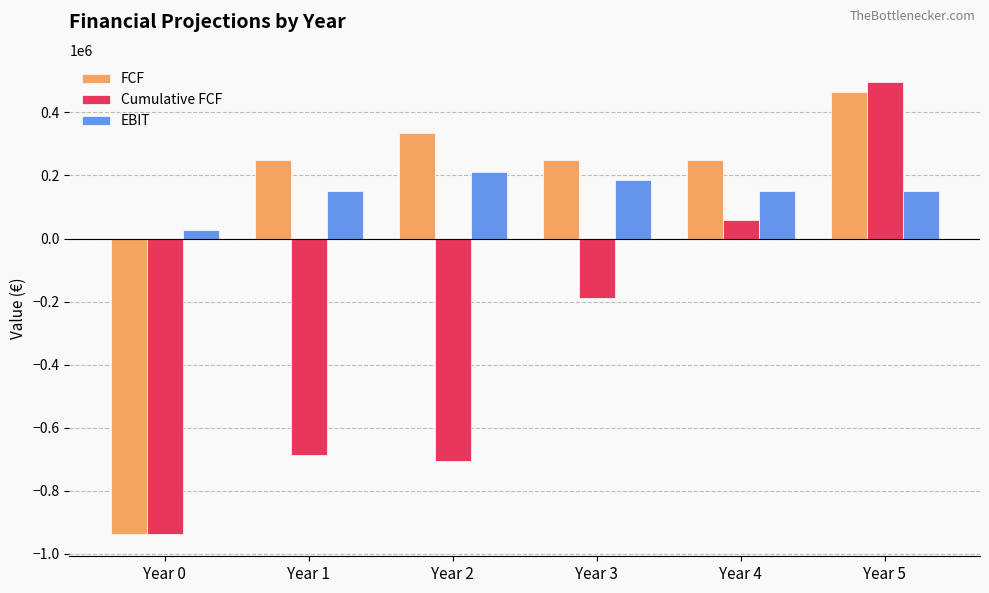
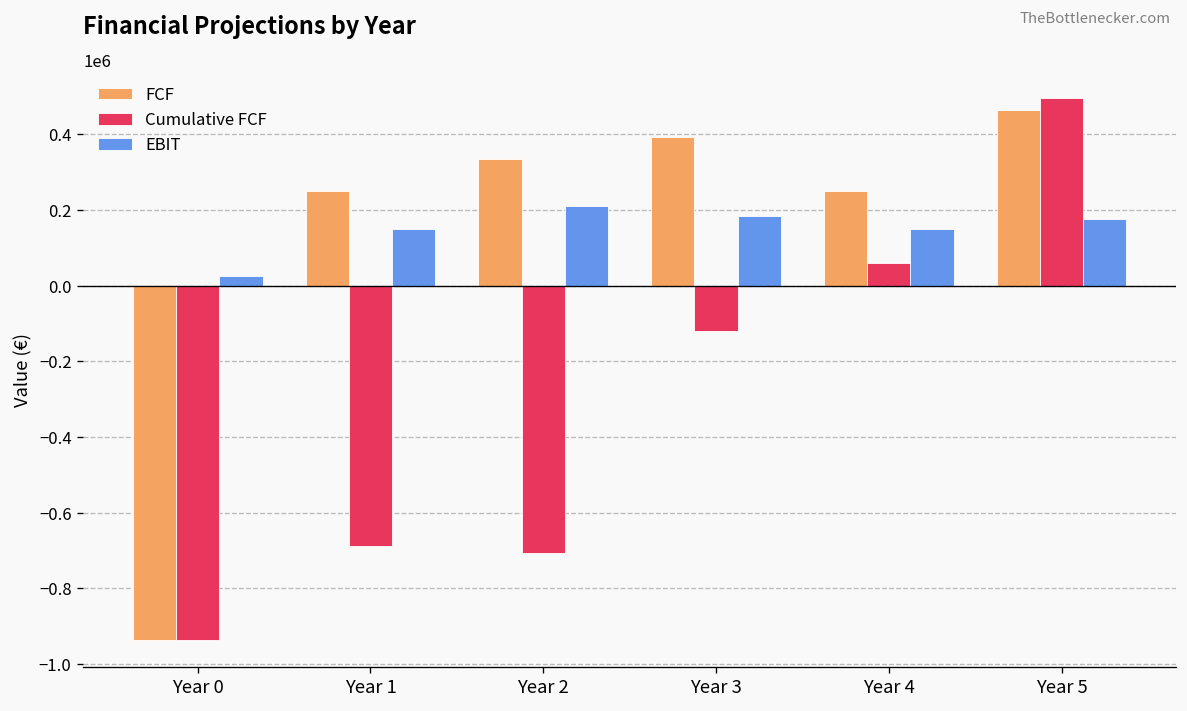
  {
    "FCF": {
      "Year 0": -940000,
      "Year 1": 250000,
      "Year 2": 340000,
-     "Year 3": 250000,
+     "Year 3": 390000,
      "Year 4": 250000,
      "Year 5": 470000
    },
    "Cumulative FCF": {
      "Year 0": -940000,
      "Year 1": -690000,
      "Year 2": -710000,
-     "Year 3": -190000,
+     "Year 3": -120000,
      "Year 4": 60000,
      "Year 5": 500000
    },
    "EBIT": {
      "Year 0": 30000,
      "Year 1": 150000,
      "Year 2": 210000,
      "Year 3": 180000,
      "Year 4": 150000,
-     "Year 5": 150000
+     "Year 5": 180000
    }
  }
